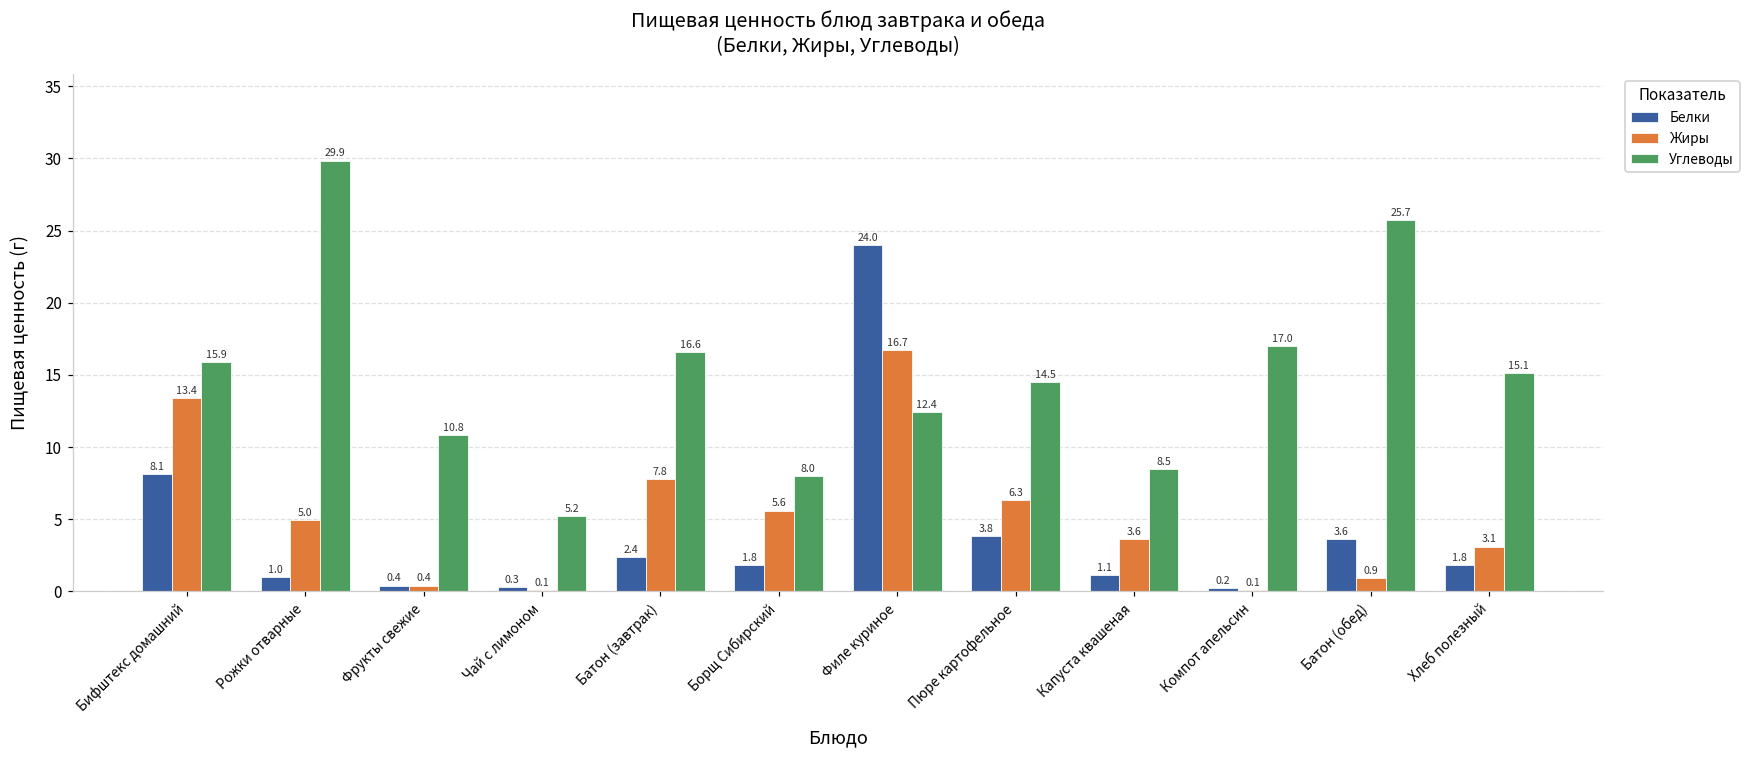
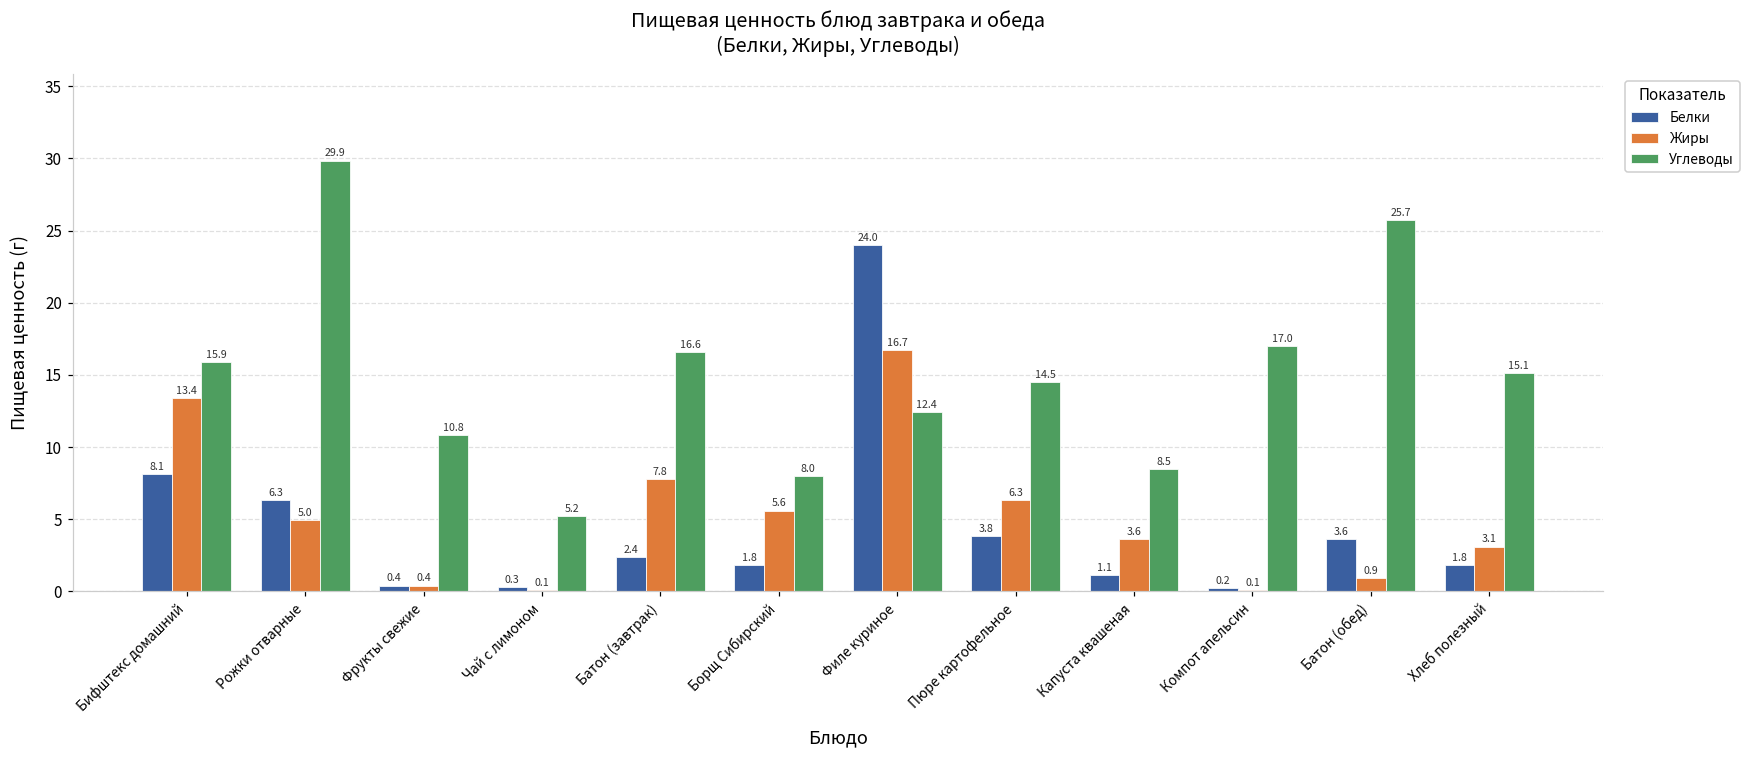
  {
    "Белки": {
      "Бифштекс домашний": 8.1,
-     "Рожки отварные": 1.0,
+     "Рожки отварные": 6.3,
      "Фрукты свежие": 0.4,
      "Чай с лимоном": 0.3,
      "Батон (завтрак)": 2.4,
      "Борщ Сибирский": 1.8,
      "Филе куриное": 24.0,
      "Пюре картофельное": 3.8,
      "Капуста квашеная": 1.1,
      "Компот апельсин": 0.2,
      "Батон (обед)": 3.6,
      "Хлеб полезный": 1.8
    },
    "Жиры": {
      "Бифштекс домашний": 13.4,
      "Рожки отварные": 5.0,
      "Фрукты свежие": 0.4,
      "Чай с лимоном": 0.1,
      "Батон (завтрак)": 7.8,
      "Борщ Сибирский": 5.6,
      "Филе куриное": 16.7,
      "Пюре картофельное": 6.3,
      "Капуста квашеная": 3.6,
      "Компот апельсин": 0.1,
      "Батон (обед)": 0.9,
      "Хлеб полезный": 3.1
    },
    "Углеводы": {
      "Бифштекс домашний": 15.9,
      "Рожки отварные": 29.9,
      "Фрукты свежие": 10.8,
      "Чай с лимоном": 5.2,
      "Батон (завтрак)": 16.6,
      "Борщ Сибирский": 8.0,
      "Филе куриное": 12.4,
      "Пюре картофельное": 14.5,
      "Капуста квашеная": 8.5,
      "Компот апельсин": 17.0,
      "Батон (обед)": 25.7,
      "Хлеб полезный": 15.1
    }
  }
